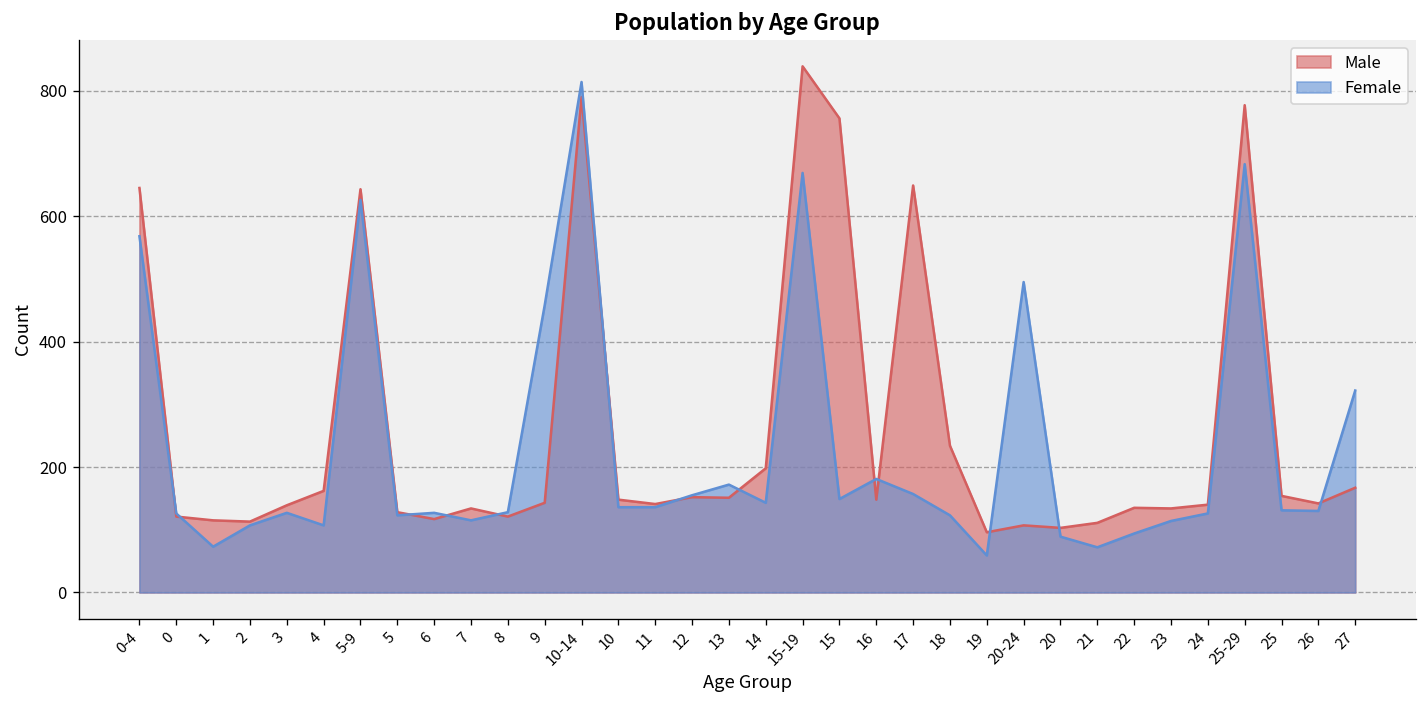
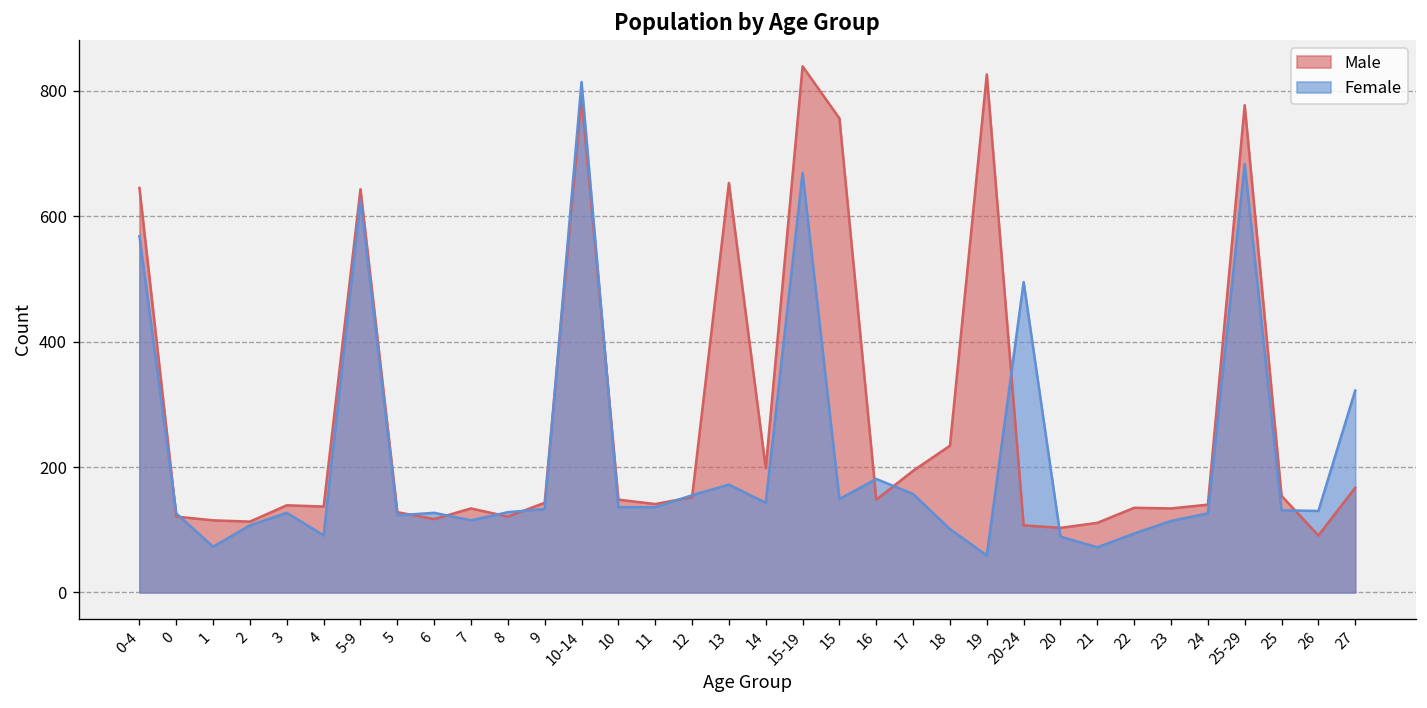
  {
    "Male": {
      "0-4": 650,
      "0": 120,
      "1": 120,
      "2": 110,
      "3": 140,
-     "4": 160,
+     "4": 140,
      "5-9": 640,
      "5": 130,
      "6": 120,
      "7": 130,
      "8": 120,
      "9": 140,
      "10-14": 790,
      "10": 150,
      "11": 140,
-     "13": 150,
+     "13": 650,
      "14": 200,
      "15-19": 840,
      "15": 760,
      "16": 150,
-     "17": 650,
+     "17": 190,
      "18": 230,
-     "19": 100,
+     "19": 830,
      "20-24": 110,
      "20": 100,
      "21": 110,
      "22": 140,
      "23": 130,
      "24": 140,
      "25-29": 780,
      "25": 150,
-     "26": 140,
+     "26": 90,
      "27": 170
    },
    "Female": {
      "0-4": 570,
      "0": 130,
      "1": 70,
      "2": 110,
      "3": 130,
-     "4": 110,
+     "4": 90,
      "5-9": 630,
      "5": 120,
      "6": 130,
      "7": 120,
      "8": 130,
-     "9": 460,
+     "9": 130,
      "10-14": 810,
      "10": 140,
      "11": 140,
      "13": 170,
      "14": 140,
      "15-19": 670,
      "15": 150,
      "16": 180,
      "17": 160,
-     "18": 120,
+     "18": 100,
      "19": 60,
      "20-24": 500,
      "20": 90,
      "21": 70,
      "22": 90,
      "23": 110,
      "24": 130,
      "25-29": 680,
      "25": 130,
      "26": 130,
      "27": 320
    }
  }
